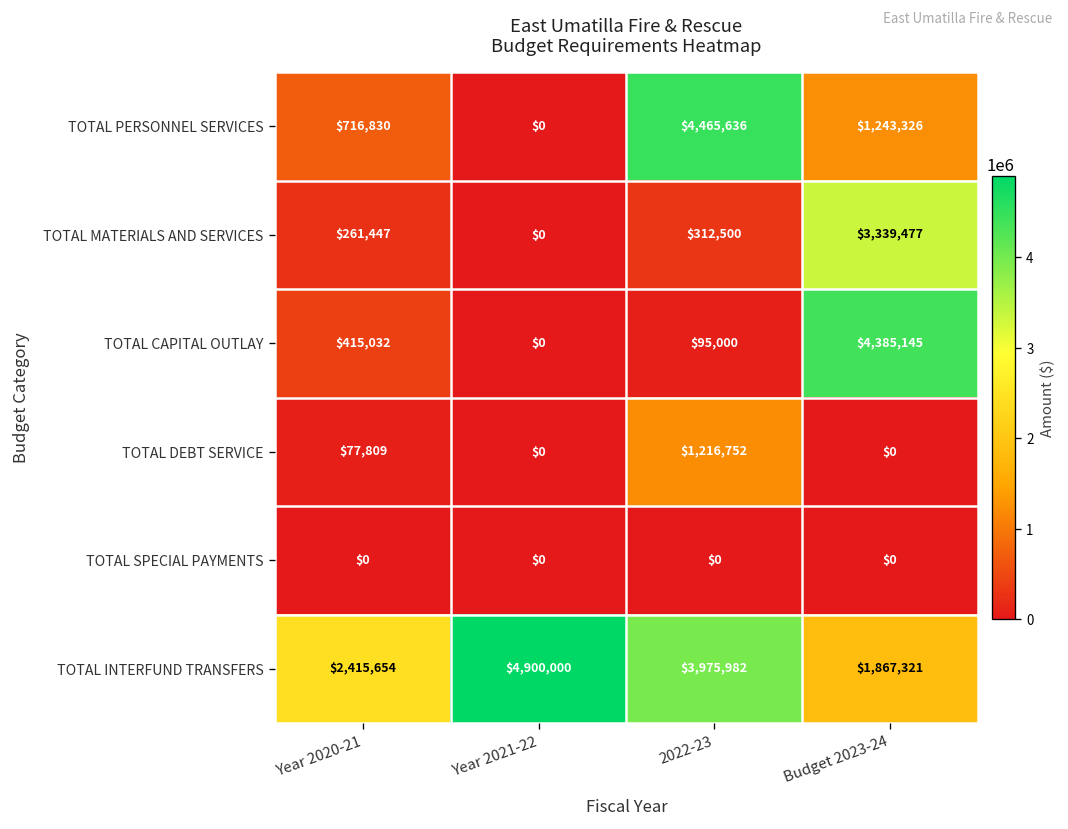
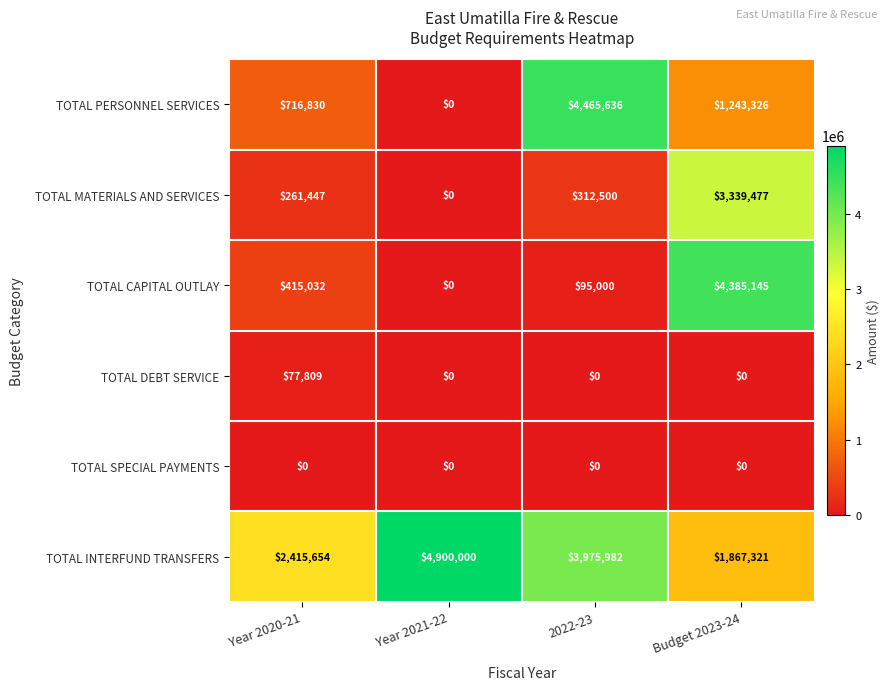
  {
    "TOTAL PERSONNEL SERVICES": {
      "Year 2020-21": "$716,830",
      "Year 2021-22": "$0",
      "2022-23": "$4,465,636",
      "Budget 2023-24": "$1,243,326"
    },
    "TOTAL MATERIALS AND SERVICES": {
      "Year 2020-21": "$261,447",
      "Year 2021-22": "$0",
      "2022-23": "$312,500",
      "Budget 2023-24": "$3,339,477"
    },
    "TOTAL CAPITAL OUTLAY": {
      "Year 2020-21": "$415,032",
      "Year 2021-22": "$0",
      "2022-23": "$95,000",
      "Budget 2023-24": "$4,385,145"
    },
    "TOTAL DEBT SERVICE": {
      "Year 2020-21": "$77,809",
      "Year 2021-22": "$0",
-     "2022-23": "$1,216,752",
+     "2022-23": "$0",
      "Budget 2023-24": "$0"
    },
    "TOTAL SPECIAL PAYMENTS": {
      "Year 2020-21": "$0",
      "Year 2021-22": "$0",
      "2022-23": "$0",
      "Budget 2023-24": "$0"
    },
    "TOTAL INTERFUND TRANSFERS": {
      "Year 2020-21": "$2,415,654",
      "Year 2021-22": "$4,900,000",
      "2022-23": "$3,975,982",
      "Budget 2023-24": "$1,867,321"
    }
  }
